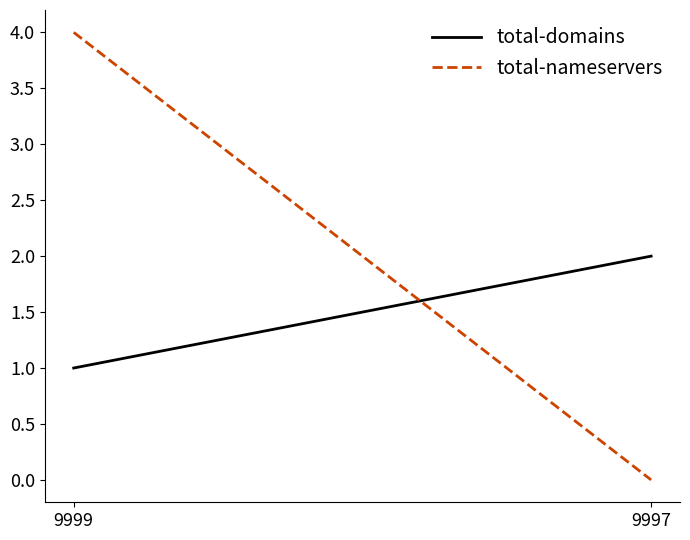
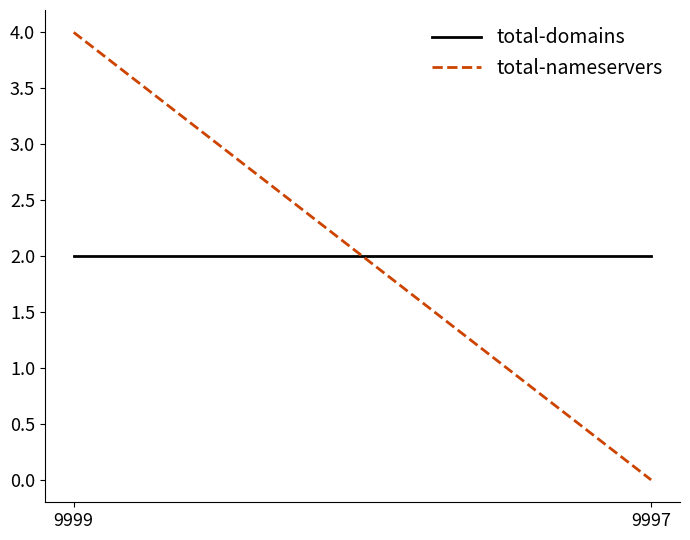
  {
    "total-domains": {
-     "9999": 1,
+     "9999": 2,
      "9997": 2
    },
    "total-nameservers": {
      "9999": 4,
      "9997": 0
    }
  }
